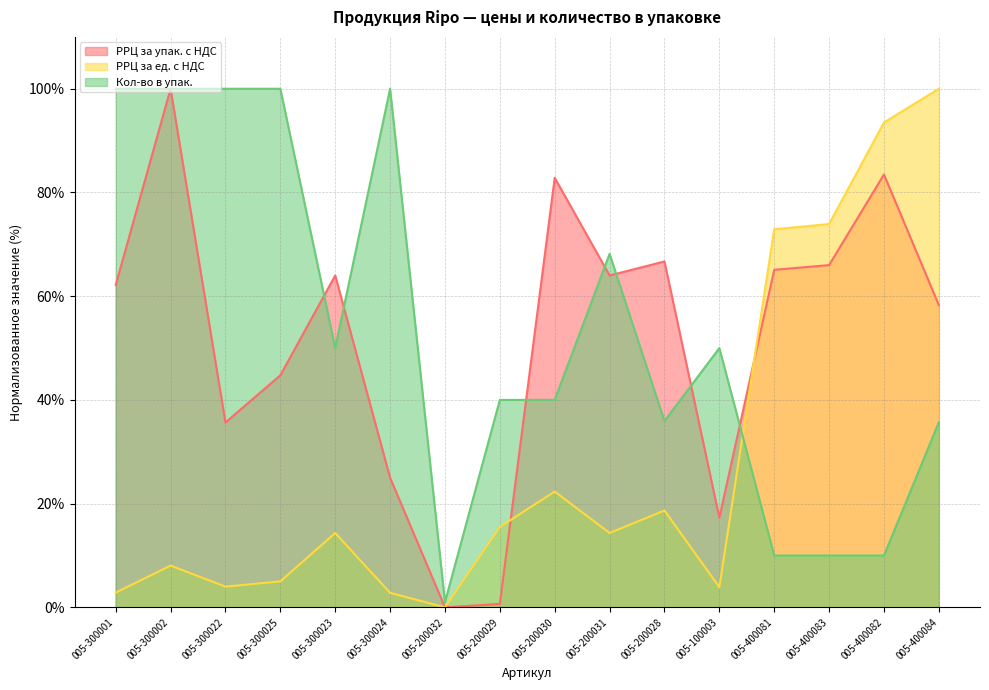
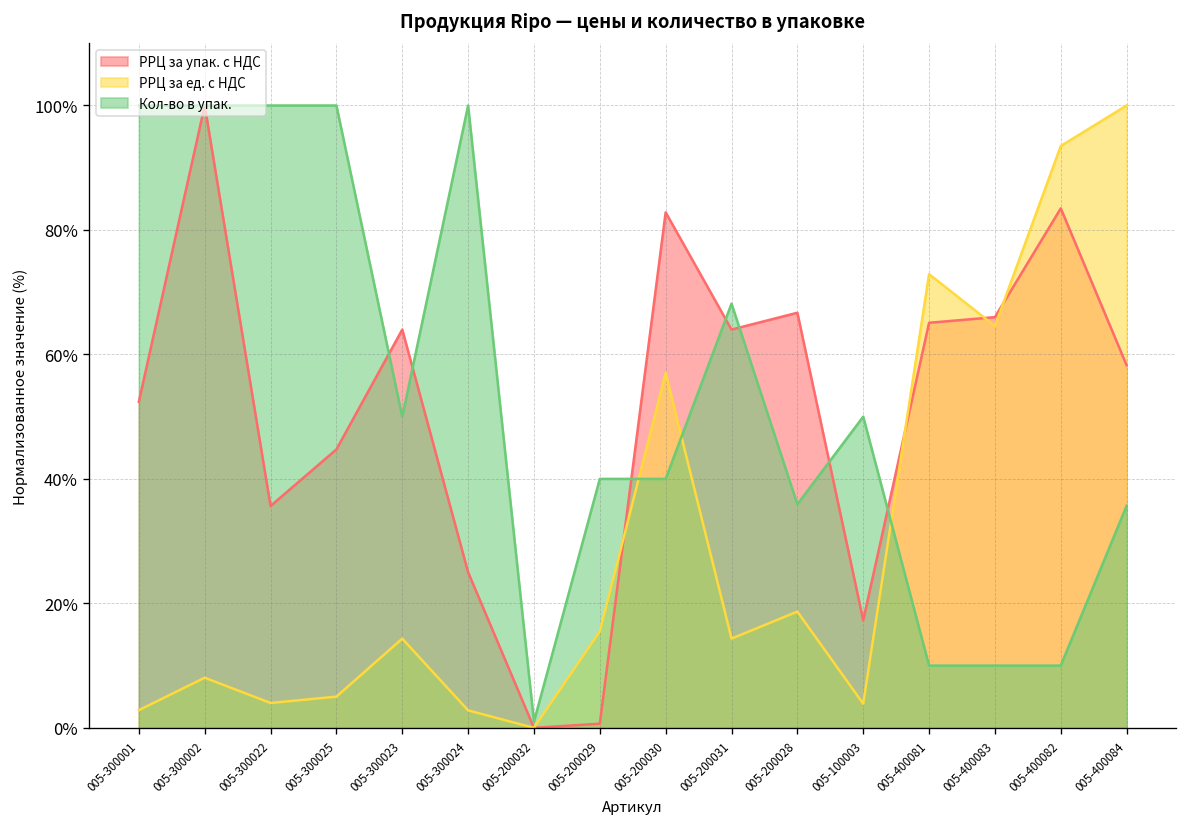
  {
    "РРЦ за упак. с НДС": {
-     "005-300001": "62%",
+     "005-300001": "52%",
      "005-300022": "36%",
      "005-300025": "45%",
      "005-300023": "64%",
      "005-300024": "25%",
      "005-200029": "1%",
      "005-200030": "83%",
      "005-200031": "64%",
      "005-200028": "67%",
      "005-100003": "17%",
      "005-400081": "65%",
      "005-400083": "66%",
      "005-400082": "83%",
      "005-400084": "58%"
    },
    "РРЦ за ед. с НДС": {
      "005-300001": "3%",
      "005-300002": "8%",
      "005-300022": "4%",
      "005-300025": "5%",
      "005-300023": "14%",
      "005-300024": "3%",
      "005-200029": "16%",
-     "005-200030": "22%",
+     "005-200030": "57%",
      "005-200031": "14%",
      "005-200028": "19%",
      "005-100003": "4%",
      "005-400081": "73%",
-     "005-400083": "74%",
+     "005-400083": "65%",
      "005-400082": "93%",
      "005-400084": "100%"
    },
    "Кол-во в упак.": {
      "005-300022": "100%",
      "005-300025": "100%",
      "005-300023": "50%",
      "005-300024": "100%",
      "005-200032": "1%",
      "005-200029": "40%",
      "005-200030": "40%",
      "005-200031": "68%",
      "005-200028": "36%",
      "005-100003": "50%",
      "005-400081": "10%",
      "005-400083": "10%",
      "005-400082": "10%",
      "005-400084": "36%"
    }
  }
